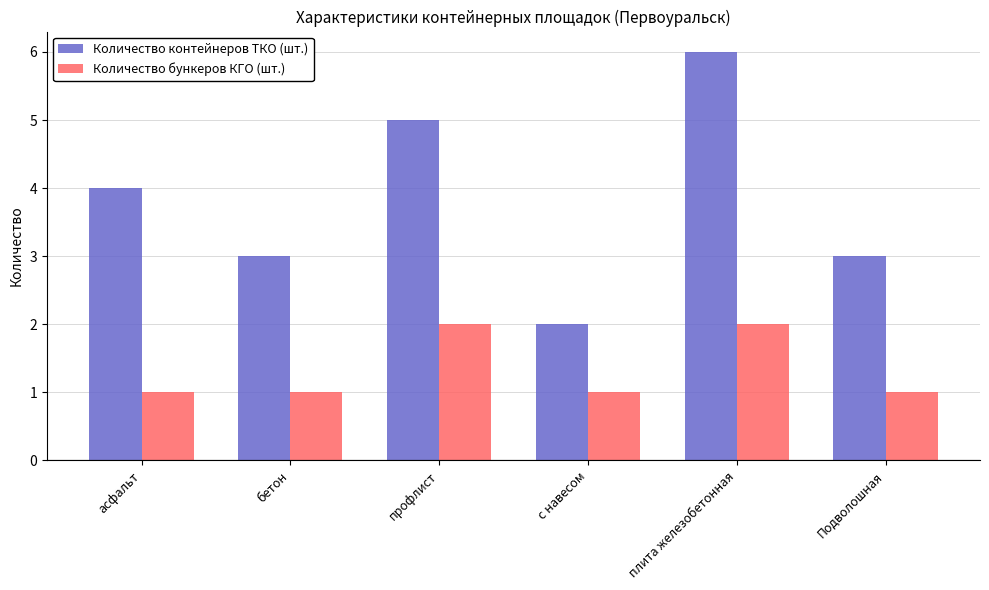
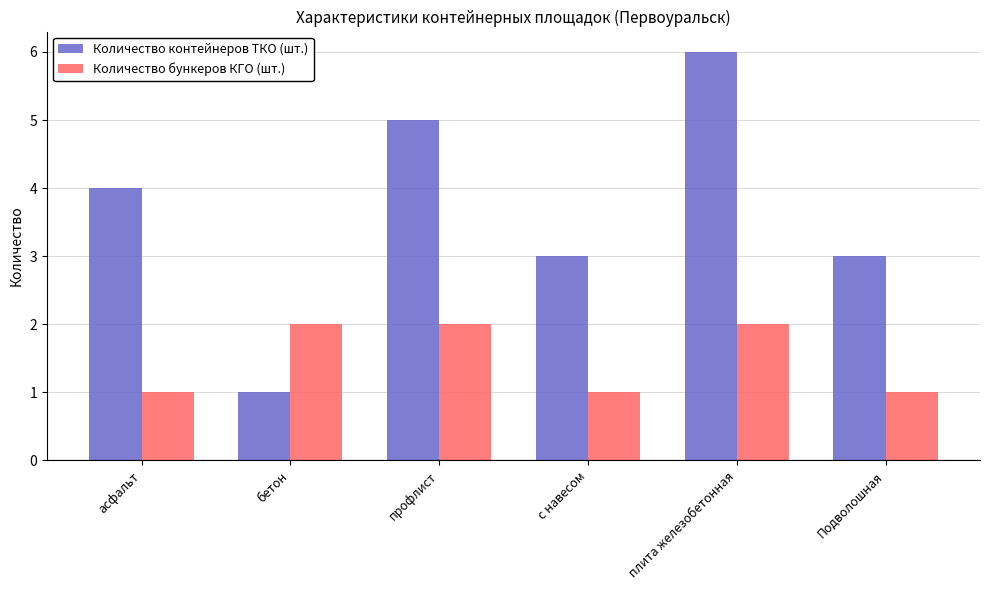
  {
    "Количество контейнеров ТКО (шт.)": {
      "асфальт": 4,
-     "бетон": 3,
+     "бетон": 1,
      "профлист": 5,
-     "с навесом": 2,
+     "с навесом": 3,
      "плита железобетонная": 6,
      "Подволошная": 3
    },
    "Количество бункеров КГО (шт.)": {
      "асфальт": 1,
-     "бетон": 1,
+     "бетон": 2,
      "профлист": 2,
      "с навесом": 1,
      "плита железобетонная": 2,
      "Подволошная": 1
    }
  }
